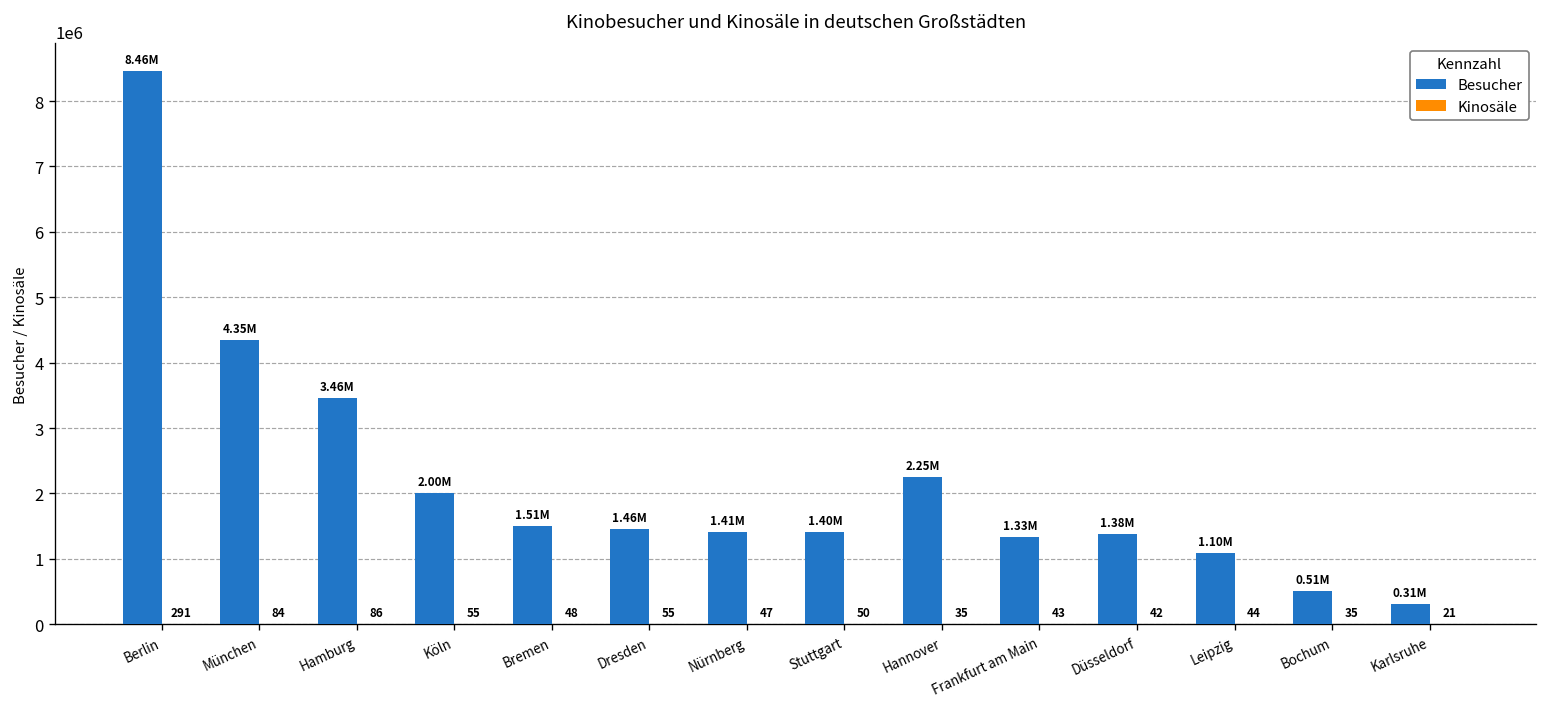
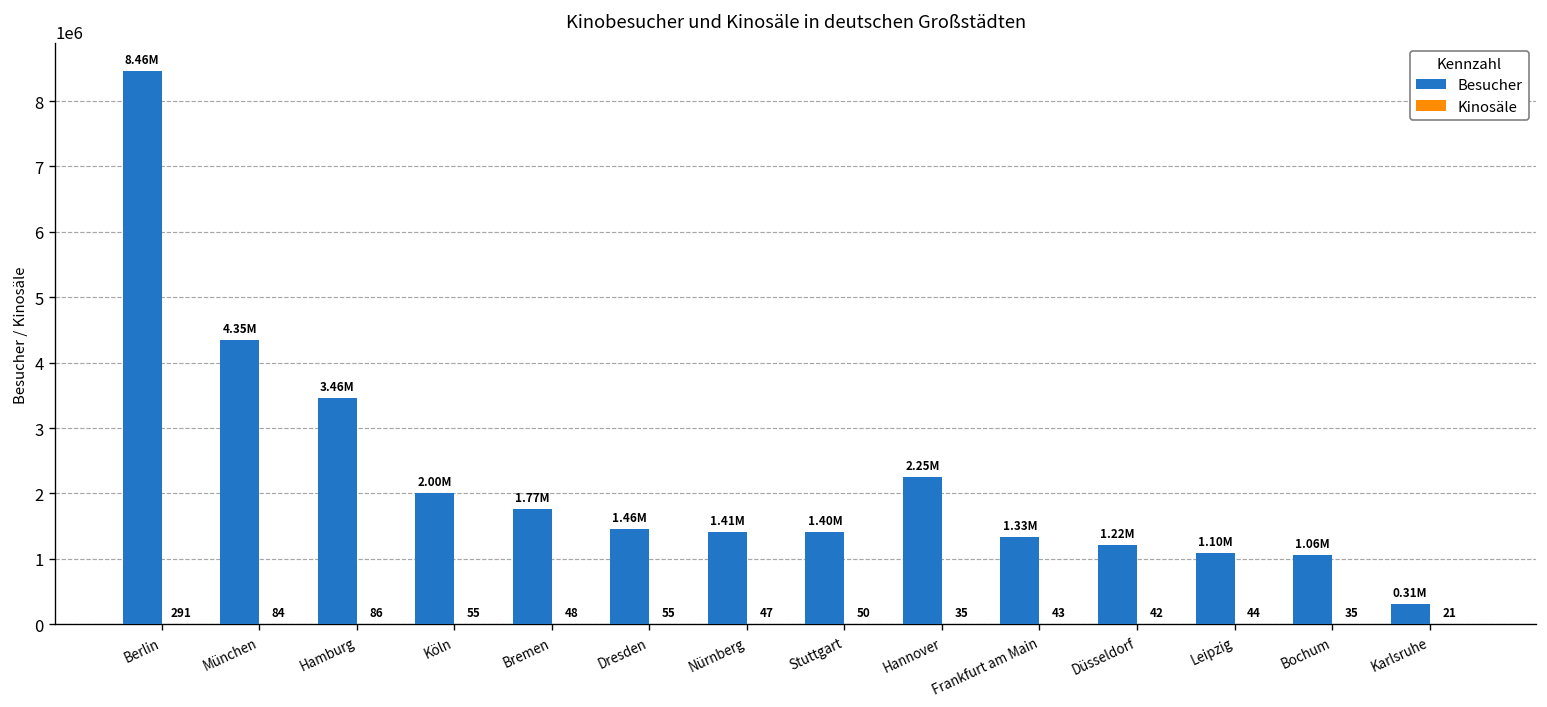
  {
    "Besucher": {
      "Berlin": "8.46M",
      "München": "4.35M",
      "Hamburg": "3.46M",
      "Köln": "2.00M",
-     "Bremen": "1.51M",
+     "Bremen": "1.77M",
      "Dresden": "1.46M",
      "Nürnberg": "1.41M",
      "Stuttgart": "1.40M",
      "Hannover": "2.25M",
      "Frankfurt am Main": "1.33M",
-     "Düsseldorf": "1.38M",
+     "Düsseldorf": "1.22M",
      "Leipzig": "1.10M",
-     "Bochum": "0.51M",
+     "Bochum": "1.06M",
      "Karlsruhe": "0.31M"
    },
    "Kinosäle": {
      "Berlin": "291",
      "München": "84",
      "Hamburg": "86",
      "Köln": "55",
      "Bremen": "48",
      "Dresden": "55",
      "Nürnberg": "47",
      "Stuttgart": "50",
      "Hannover": "35",
      "Frankfurt am Main": "43",
      "Düsseldorf": "42",
      "Leipzig": "44",
      "Bochum": "35",
      "Karlsruhe": "21"
    }
  }
